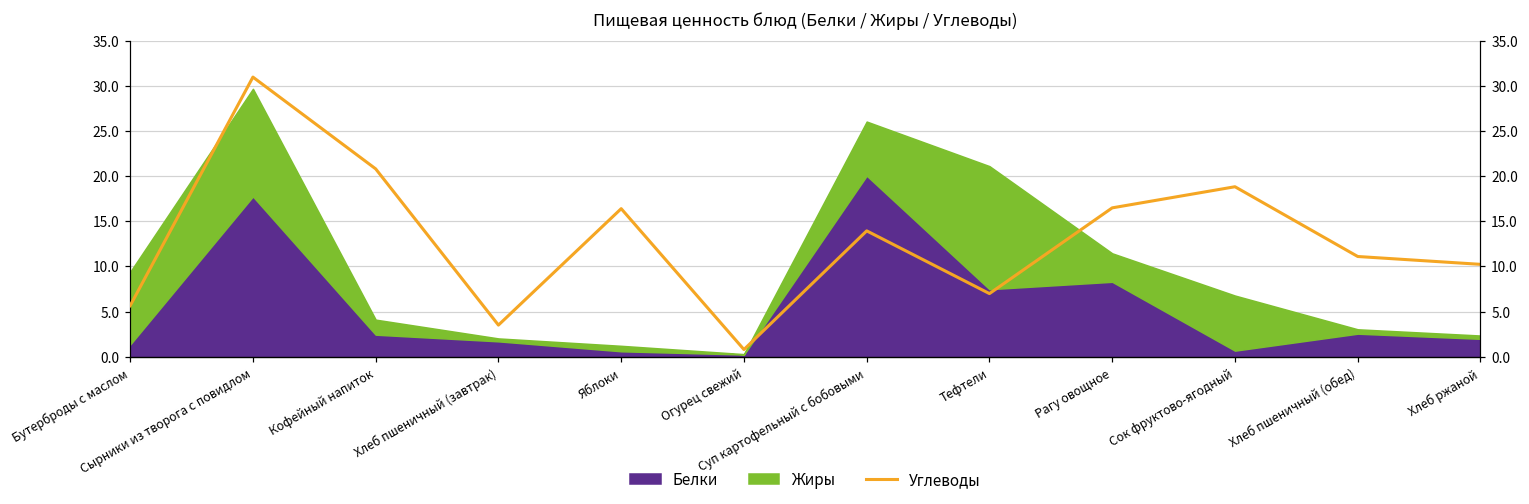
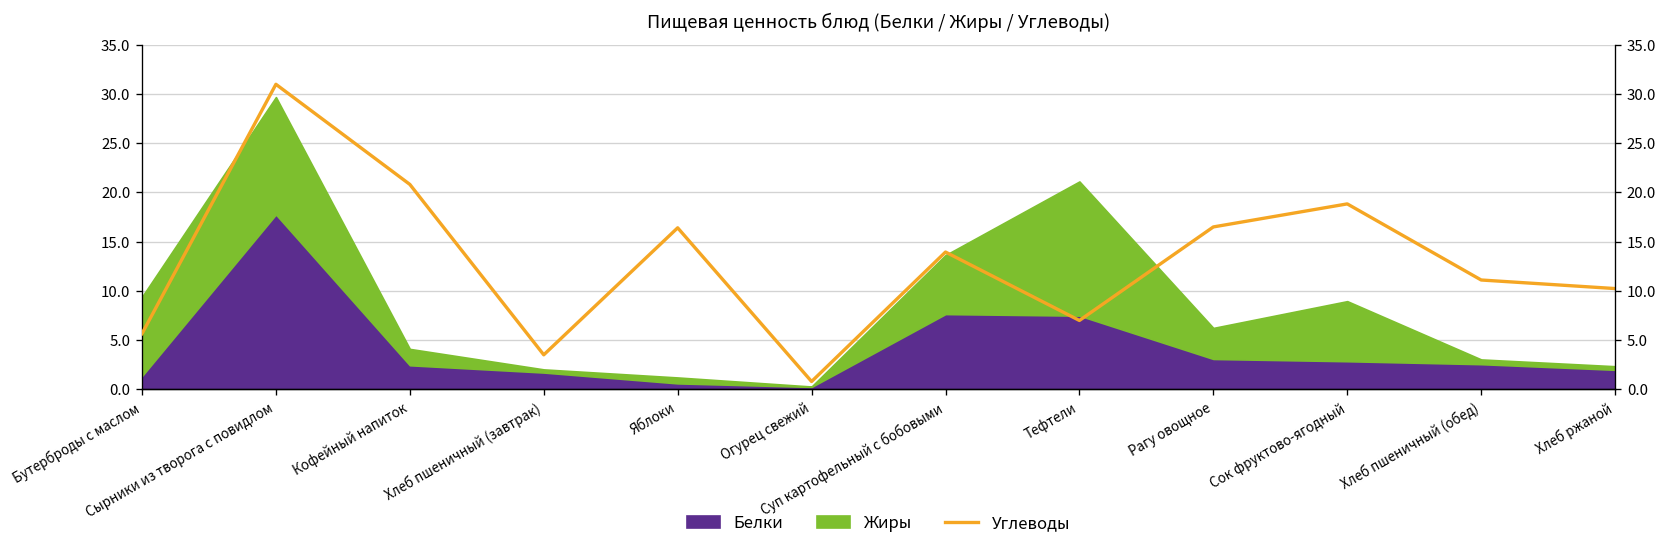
  {
    "Белки": {
-     "Суп картофельный с бобовыми": 20,
-     "Рагу овощное": 8,
-     "Сок фруктово-ягодный": 1
+     "Суп картофельный с бобовыми": 8,
+     "Рагу овощное": 3,
+     "Сок фруктово-ягодный": 3
    },
    "Жиры": {
      "Бутерброды с маслом": 8,
      "Сырники из творога с повидлом": 12,
      "Кофейный напиток": 2,
      "Хлеб пшеничный (завтрак)": 0,
      "Яблоки": 1,
      "Суп картофельный с бобовыми": 6,
      "Тефтели": 14,
      "Рагу овощное": 3,
      "Сок фруктово-ягодный": 6,
      "Хлеб пшеничный (обед)": 0,
      "Хлеб ржаной": 0
    },
    "Углеводы": {
      "Бутерброды с маслом": 6,
      "Сырники из творога с повидлом": 31,
      "Кофейный напиток": 21,
      "Хлеб пшеничный (завтрак)": 4,
      "Яблоки": 16,
      "Огурец свежий": 1,
      "Суп картофельный с бобовыми": 14,
      "Тефтели": 7,
      "Рагу овощное": 16,
      "Сок фруктово-ягодный": 19,
      "Хлеб пшеничный (обед)": 11,
      "Хлеб ржаной": 10
    }
  }
